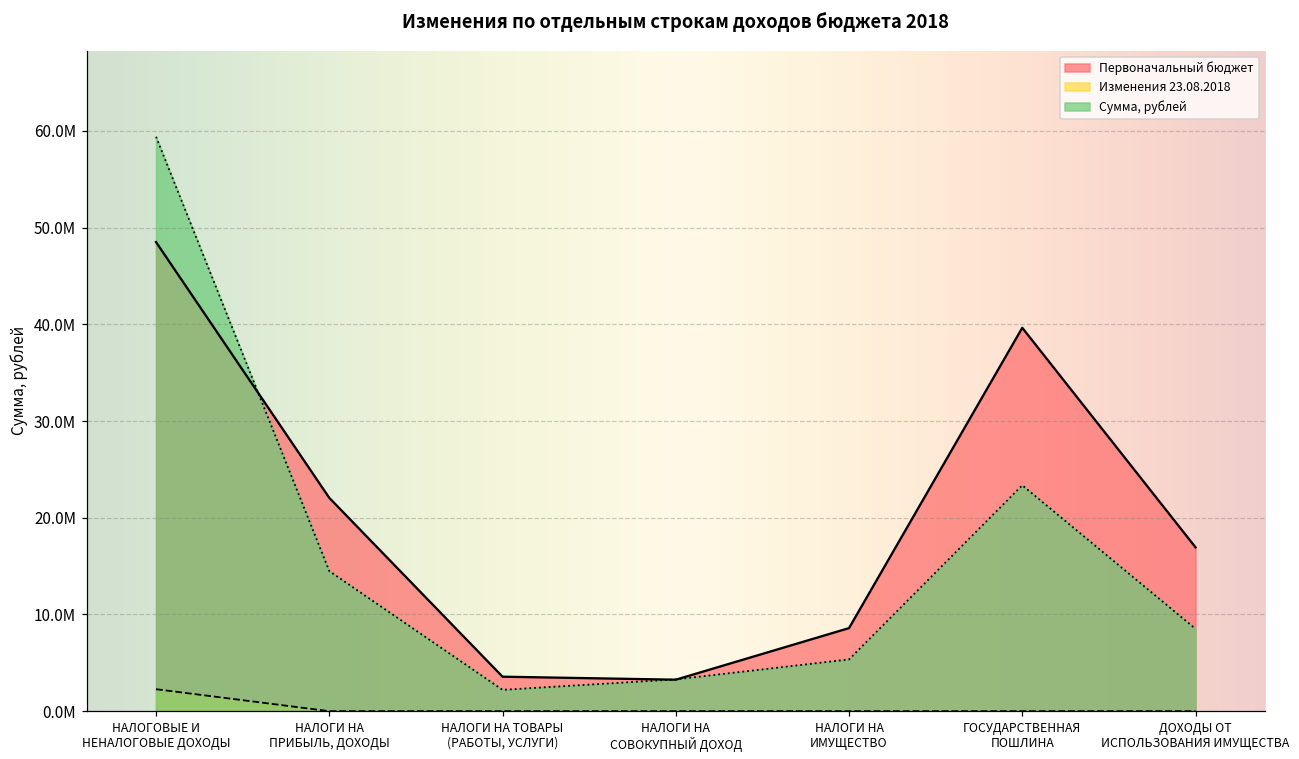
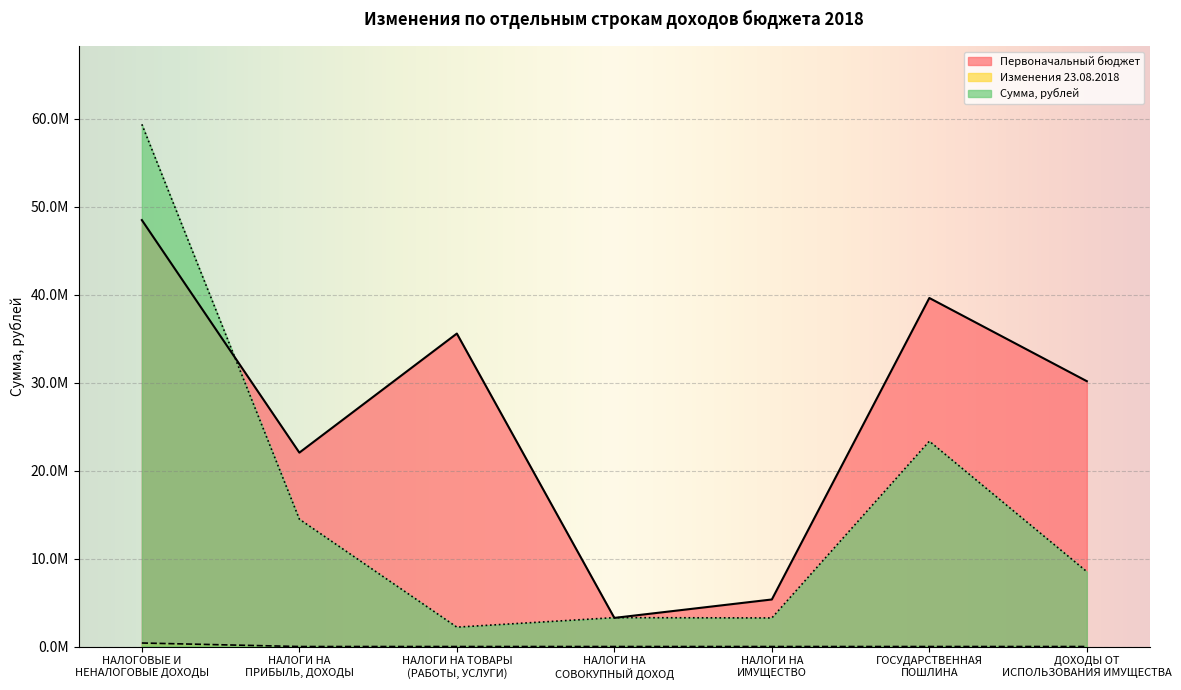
  {
    "Первоначальный бюджет": {
      "НАЛОГОВЫЕ И НЕНАЛОГОВЫЕ ДОХОДЫ": 48000000,
      "НАЛОГИ НА ПРИБЫЛЬ, ДОХОДЫ": 22000000,
-     "НАЛОГИ НА ТОВАРЫ (РАБОТЫ, УСЛУГИ)": 4000000,
-     "НАЛОГИ НА ИМУЩЕСТВО": 9000000,
+     "НАЛОГИ НА ТОВАРЫ (РАБОТЫ, УСЛУГИ)": 36000000,
+     "НАЛОГИ НА ИМУЩЕСТВО": 5000000,
      "ГОСУДАРСТВЕННАЯ ПОШЛИНА": 40000000,
-     "ДОХОДЫ ОТ ИСПОЛЬЗОВАНИЯ ИМУЩЕСТВА": 17000000
+     "ДОХОДЫ ОТ ИСПОЛЬЗОВАНИЯ ИМУЩЕСТВА": 30000000
    },
    "Изменения 23.08.2018": {
-     "НАЛОГОВЫЕ И НЕНАЛОГОВЫЕ ДОХОДЫ": 2000000,
+     "НАЛОГОВЫЕ И НЕНАЛОГОВЫЕ ДОХОДЫ": 0,
      "НАЛОГИ НА ПРИБЫЛЬ, ДОХОДЫ": 0,
      "НАЛОГИ НА ТОВАРЫ (РАБОТЫ, УСЛУГИ)": 0,
      "НАЛОГИ НА СОВОКУПНЫЙ ДОХОД": 0,
      "НАЛОГИ НА ИМУЩЕСТВО": 0,
      "ГОСУДАРСТВЕННАЯ ПОШЛИНА": 0,
      "ДОХОДЫ ОТ ИСПОЛЬЗОВАНИЯ ИМУЩЕСТВА": 0
    },
    "Сумма, рублей": {
      "НАЛОГОВЫЕ И НЕНАЛОГОВЫЕ ДОХОДЫ": 59000000,
      "НАЛОГИ НА ПРИБЫЛЬ, ДОХОДЫ": 14000000,
      "НАЛОГИ НА ТОВАРЫ (РАБОТЫ, УСЛУГИ)": 2000000,
-     "НАЛОГИ НА ИМУЩЕСТВО": 5000000,
+     "НАЛОГИ НА ИМУЩЕСТВО": 3000000,
      "ГОСУДАРСТВЕННАЯ ПОШЛИНА": 23000000,
      "ДОХОДЫ ОТ ИСПОЛЬЗОВАНИЯ ИМУЩЕСТВА": 9000000
    }
  }
